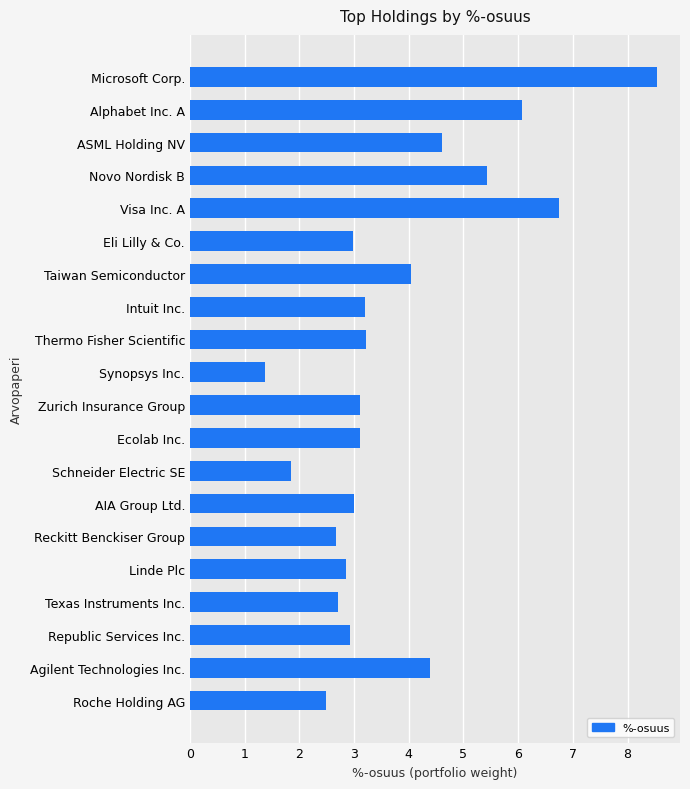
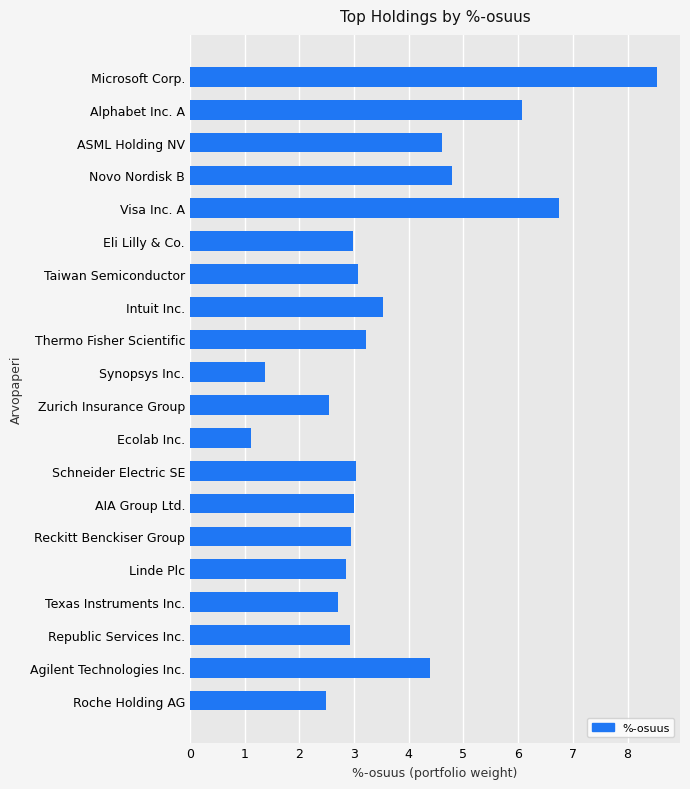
  {
    "Microsoft Corp.": 8.5,
    "Alphabet Inc. A": 6.1,
    "ASML Holding NV": 4.6,
-   "Novo Nordisk B": 5.4,
+   "Novo Nordisk B": 4.8,
    "Visa Inc. A": 6.8,
    "Eli Lilly & Co.": 3.0,
-   "Taiwan Semiconductor": 4.0,
-   "Intuit Inc.": 3.2,
+   "Taiwan Semiconductor": 3.1,
+   "Intuit Inc.": 3.5,
    "Thermo Fisher Scientific": 3.2,
    "Synopsys Inc.": 1.4,
-   "Zurich Insurance Group": 3.1,
-   "Ecolab Inc.": 3.1,
-   "Schneider Electric SE": 1.8,
+   "Zurich Insurance Group": 2.5,
+   "Ecolab Inc.": 1.1,
+   "Schneider Electric SE": 3.0,
    "AIA Group Ltd.": 3.0,
-   "Reckitt Benckiser Group": 2.7,
+   "Reckitt Benckiser Group": 3.0,
    "Linde Plc": 2.9,
    "Texas Instruments Inc.": 2.7,
    "Republic Services Inc.": 2.9,
    "Agilent Technologies Inc.": 4.4,
    "Roche Holding AG": 2.5
  }
